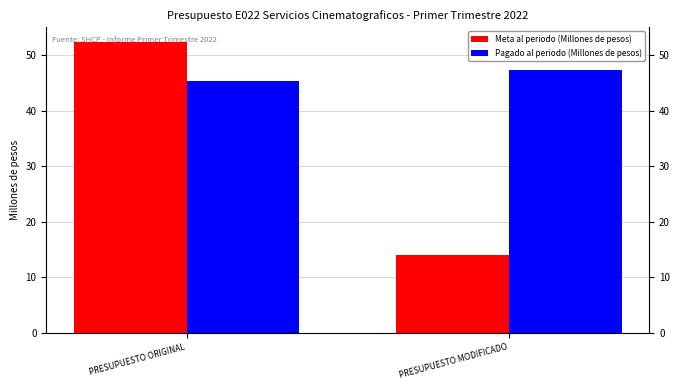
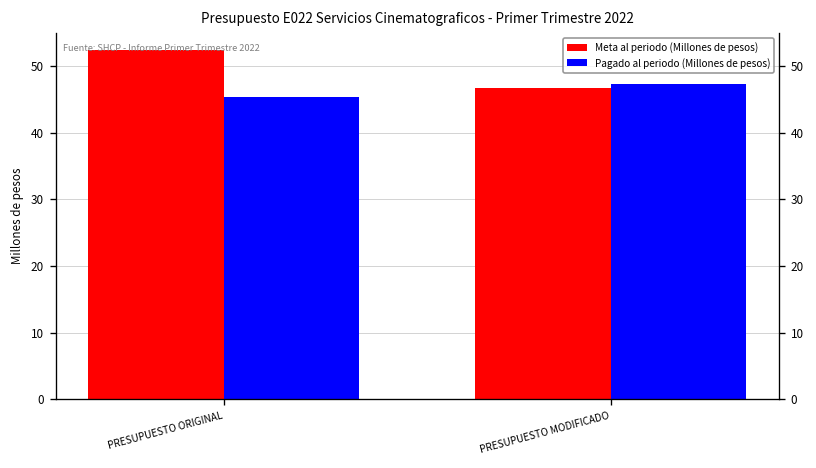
  {
    "Meta al periodo (Millones de pesos)": {
-     "PRESUPUESTO MODIFICADO": 14
+     "PRESUPUESTO MODIFICADO": 47
    },
    "Pagado al periodo (Millones de pesos)": {
      "PRESUPUESTO ORIGINAL": 45,
      "PRESUPUESTO MODIFICADO": 47
    }
  }
